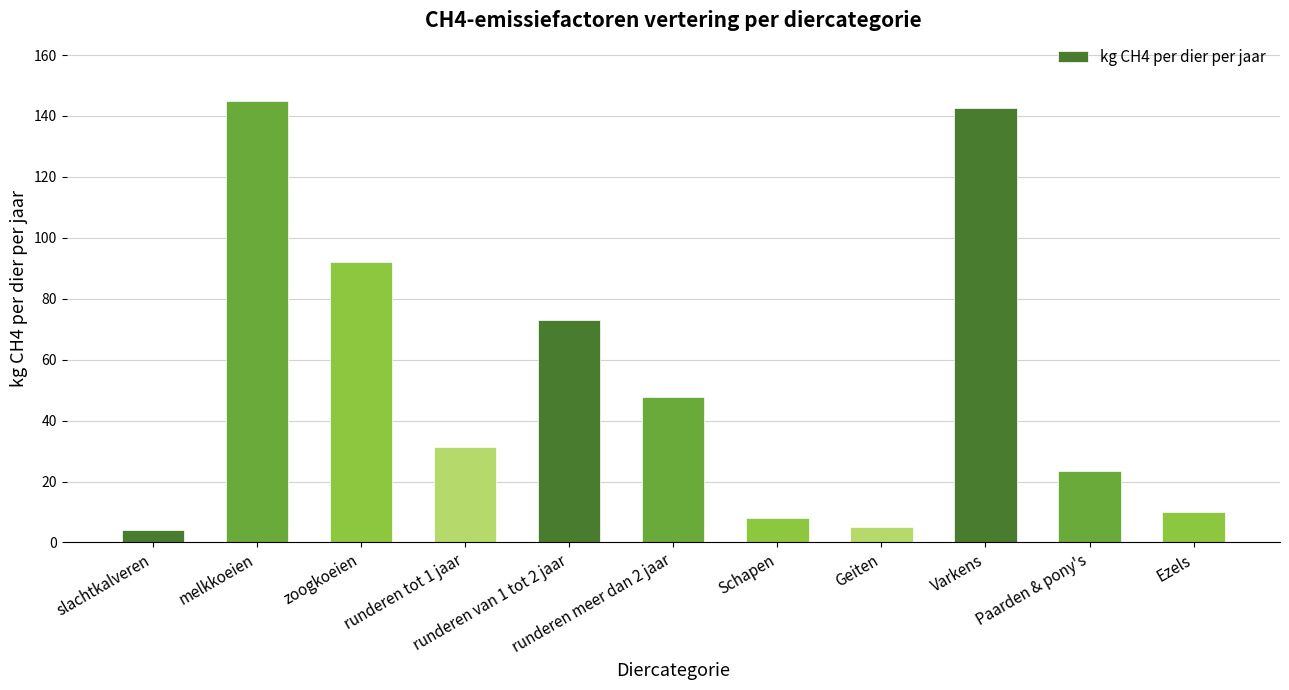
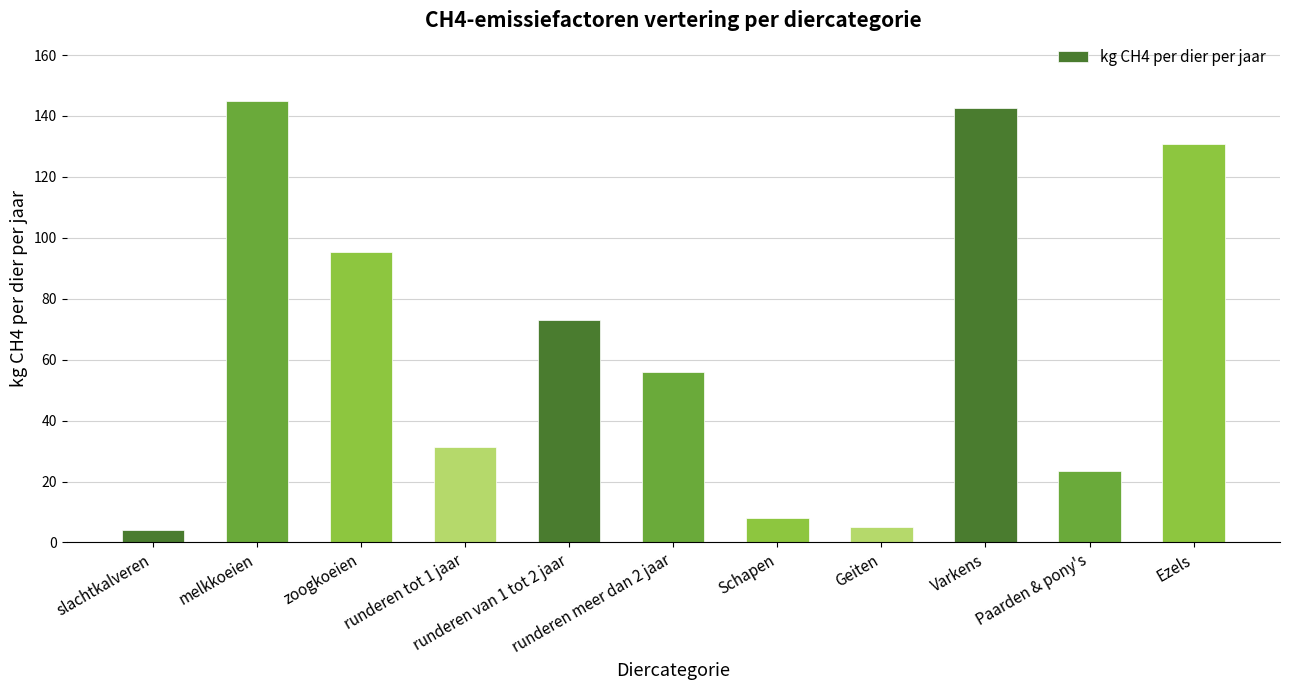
  {
    "slachtkalveren": 4,
    "melkkoeien": 145,
-   "zoogkoeien": 92,
+   "zoogkoeien": 95,
    "runderen tot 1 jaar": 31,
    "runderen van 1 tot 2 jaar": 73,
-   "runderen meer dan 2 jaar": 48,
+   "runderen meer dan 2 jaar": 56,
    "Schapen": 8,
    "Geiten": 5,
    "Varkens": 143,
    "Paarden & pony's": 24,
-   "Ezels": 10
+   "Ezels": 131
  }
